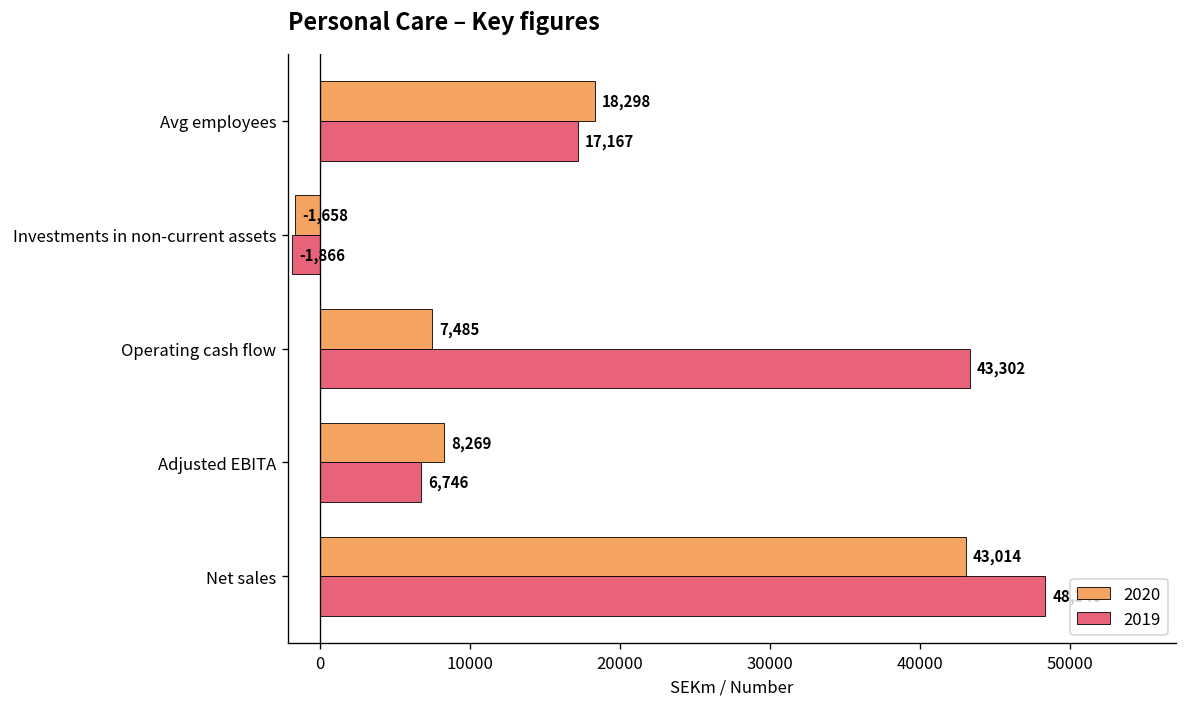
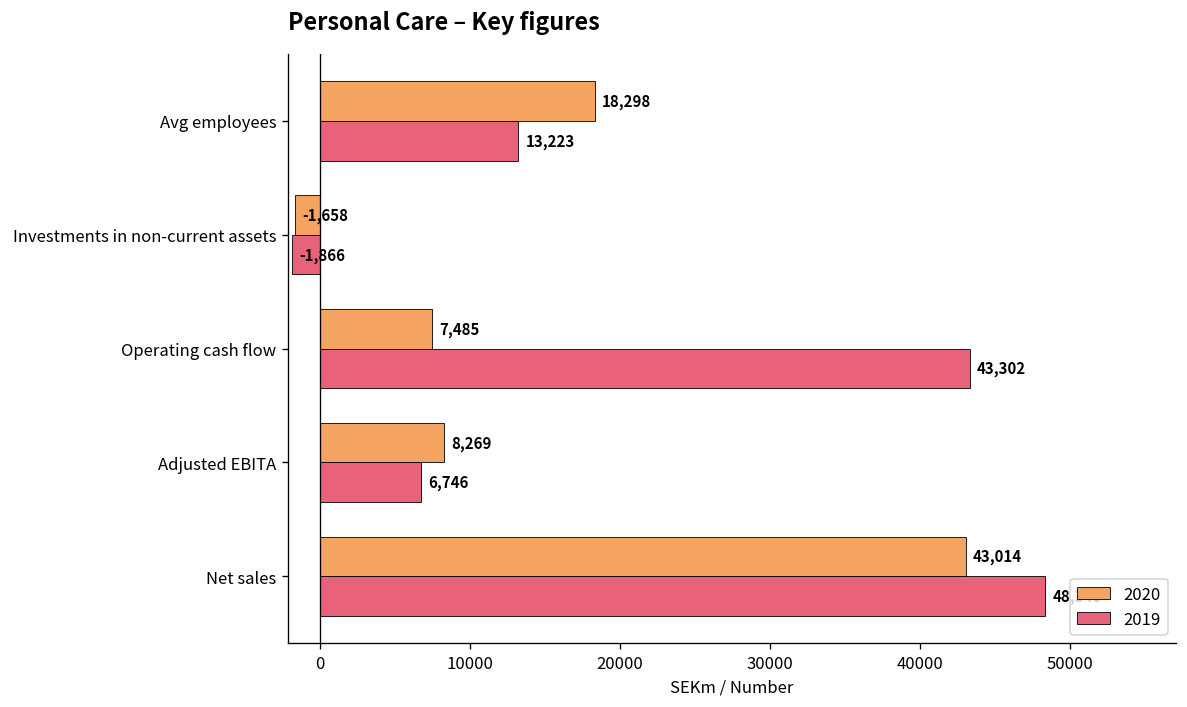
  {
    "2020": {
      "Avg employees": "18,298",
      "Investments in non-current assets": "-1,658",
      "Operating cash flow": "7,485",
      "Adjusted EBITA": "8,269",
      "Net sales": "43,014"
    },
    "2019": {
-     "Avg employees": "17,167",
+     "Avg employees": "13,223",
      "Investments in non-current assets": "-1,866",
      "Operating cash flow": "43,302",
      "Adjusted EBITA": "6,746"
    }
  }
